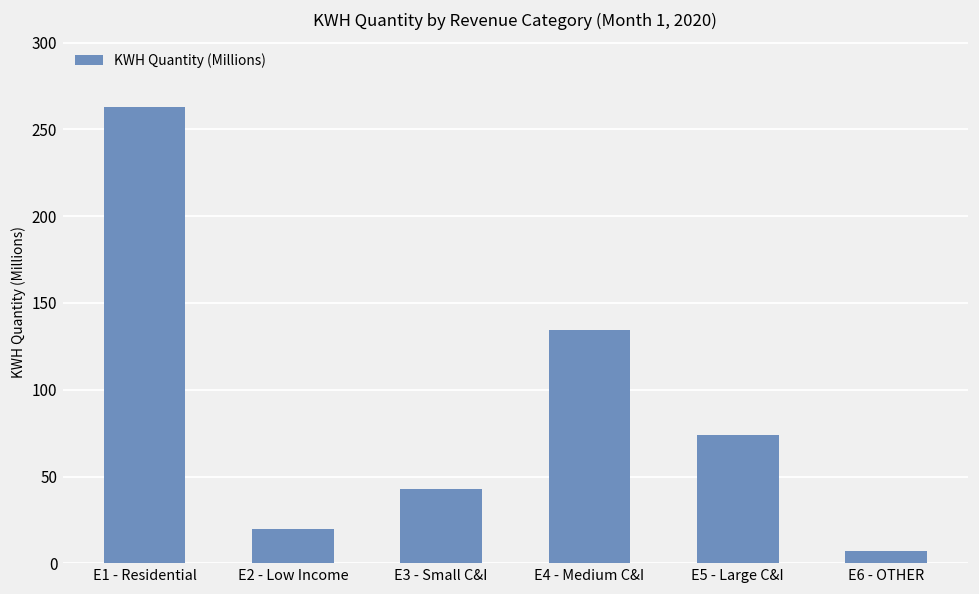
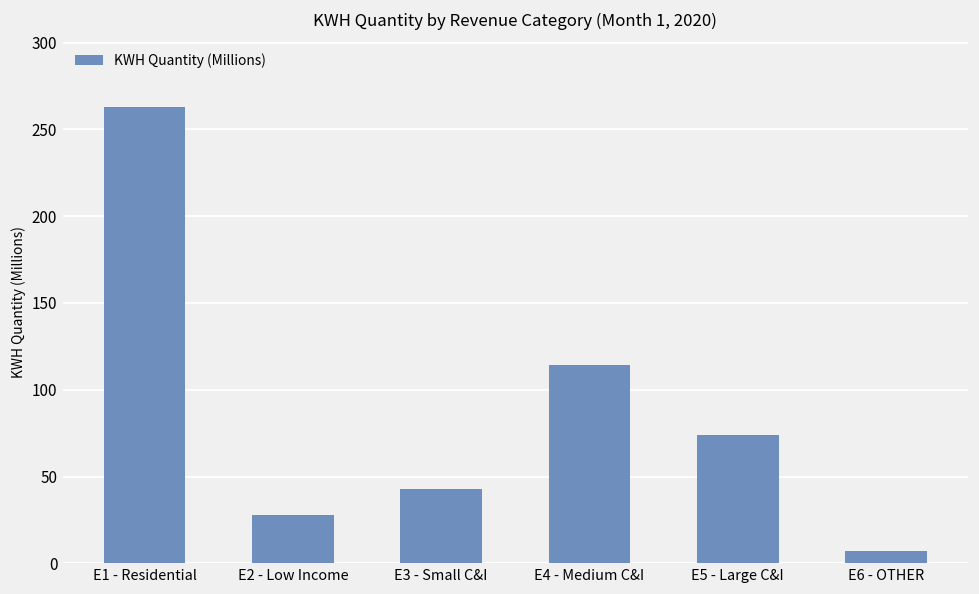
  {
    "E1 - Residential": 263,
-   "E2 - Low Income": 20,
+   "E2 - Low Income": 28,
    "E3 - Small C&I": 43,
-   "E4 - Medium C&I": 134,
+   "E4 - Medium C&I": 114,
    "E5 - Large C&I": 74,
    "E6 - OTHER": 7
  }
